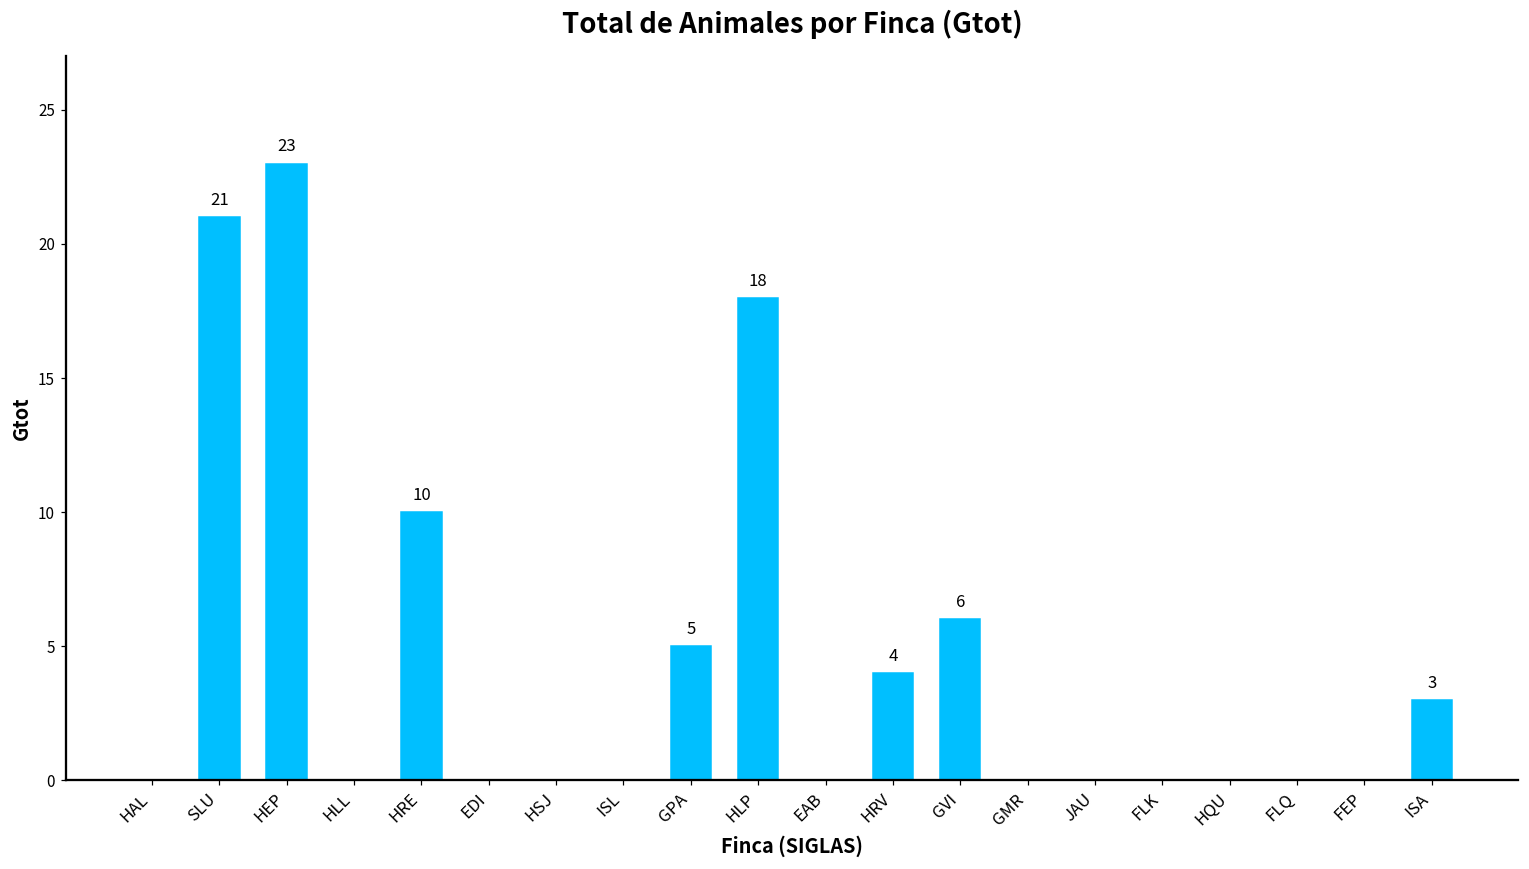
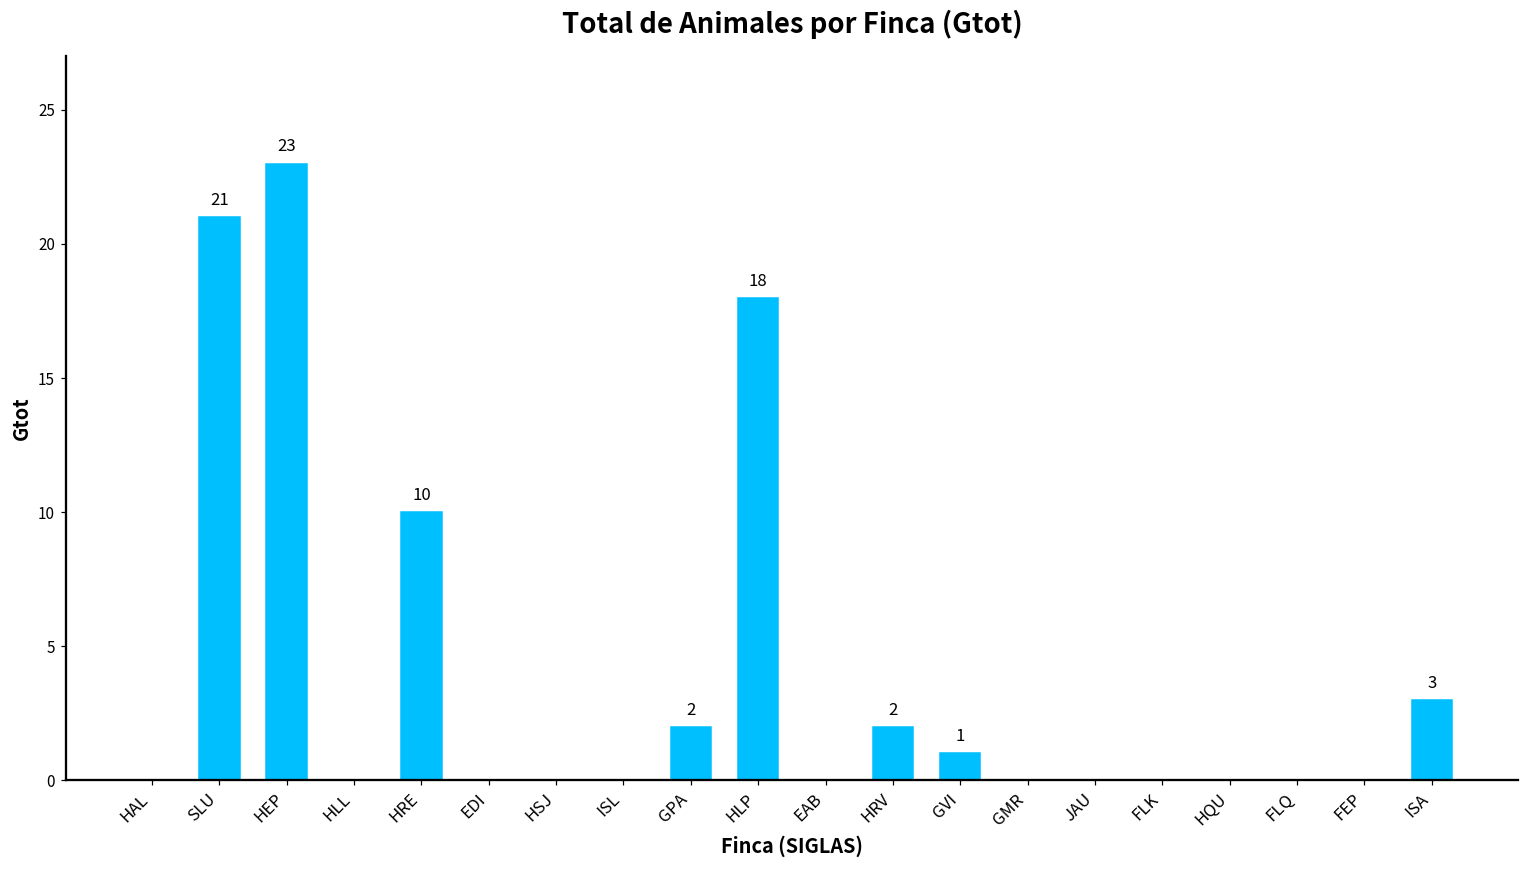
  {
    "SLU": 21,
    "HEP": 23,
    "HRE": 10,
-   "GPA": 5,
+   "GPA": 2,
    "HLP": 18,
-   "HRV": 4,
-   "GVI": 6,
+   "HRV": 2,
+   "GVI": 1,
    "ISA": 3
  }
